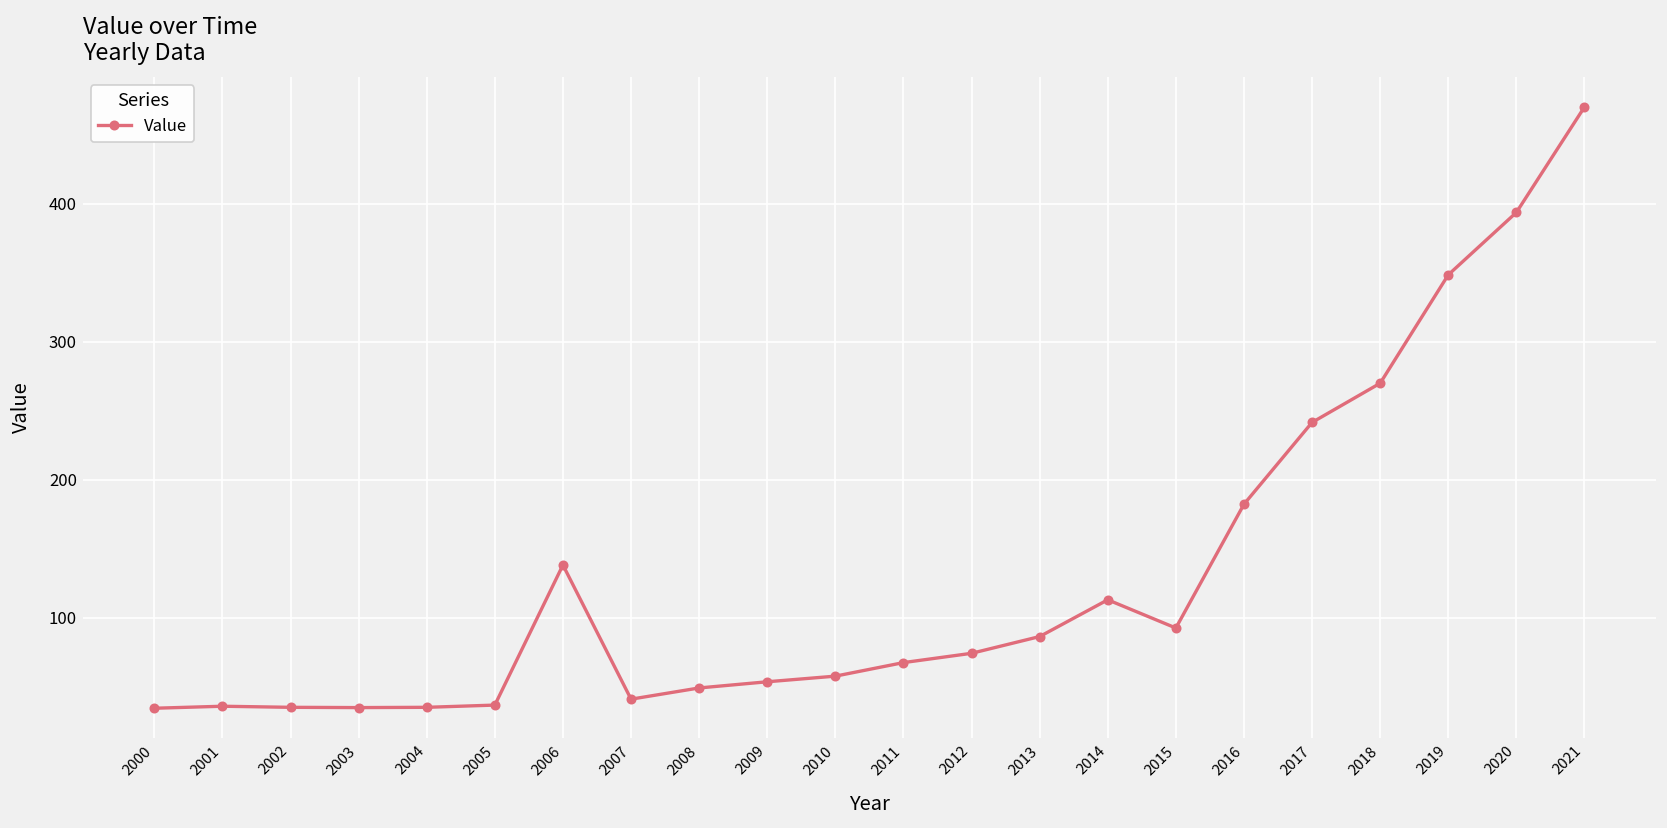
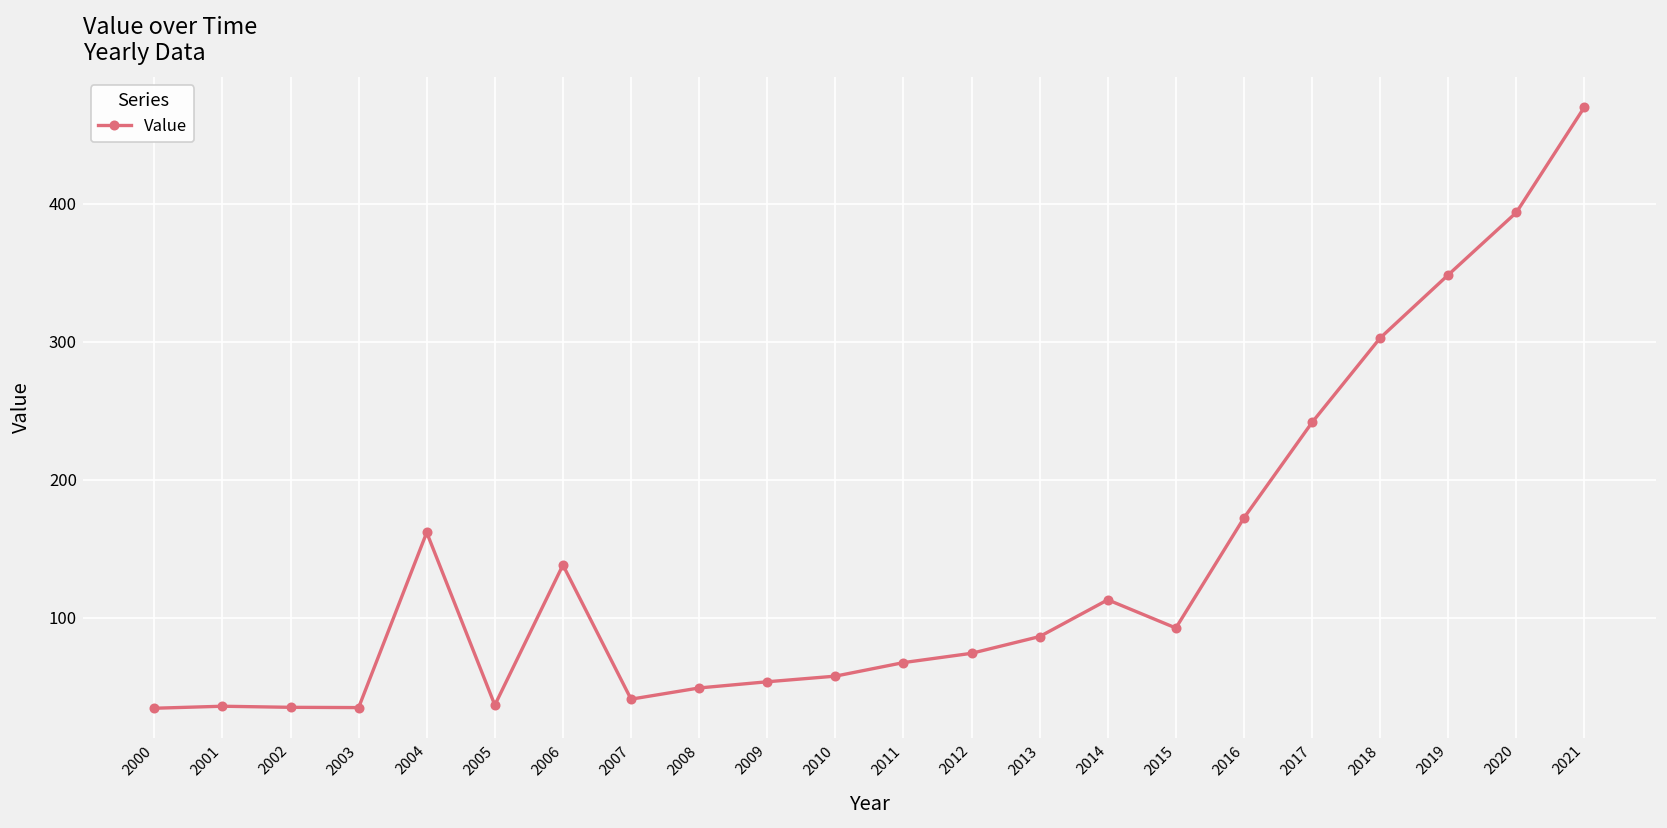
  {
    "2000": 34,
    "2001": 36,
    "2002": 35,
    "2003": 35,
-   "2004": 35,
+   "2004": 162,
    "2005": 37,
    "2006": 138,
    "2007": 41,
    "2008": 49,
    "2009": 54,
    "2010": 58,
    "2011": 68,
    "2012": 74,
    "2013": 86,
    "2014": 113,
    "2015": 93,
-   "2016": 182,
+   "2016": 172,
    "2017": 242,
-   "2018": 270,
+   "2018": 303,
    "2019": 348,
    "2020": 394,
    "2021": 470
  }
